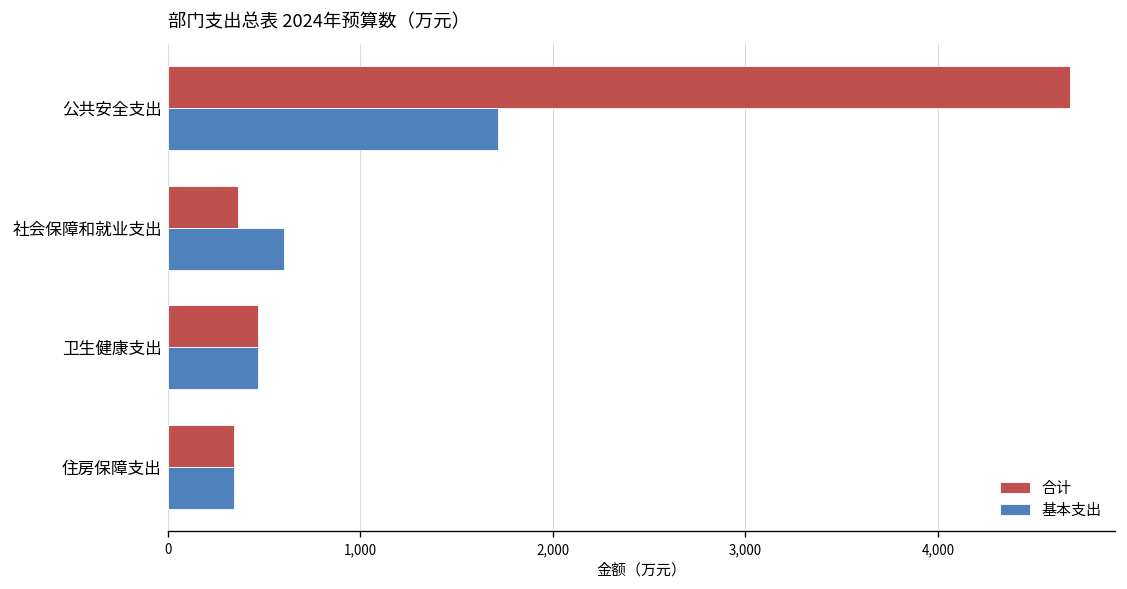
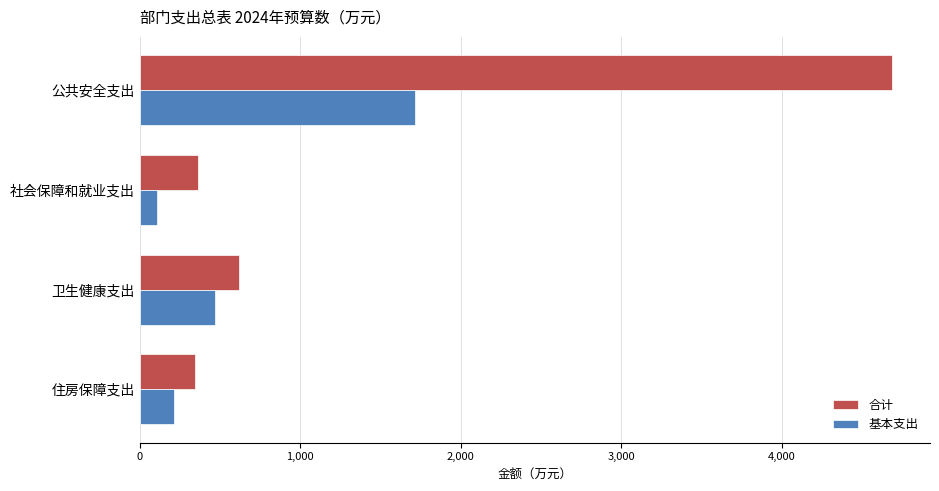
  {
    "合计": {
      "公共安全支出": "4,690",
      "社会保障和就业支出": "360",
-     "卫生健康支出": "470",
+     "卫生健康支出": "620",
      "住房保障支出": "340"
    },
    "基本支出": {
      "公共安全支出": "1,710",
-     "社会保障和就业支出": "600",
+     "社会保障和就业支出": "110",
      "卫生健康支出": "470",
-     "住房保障支出": "340"
+     "住房保障支出": "210"
    }
  }
